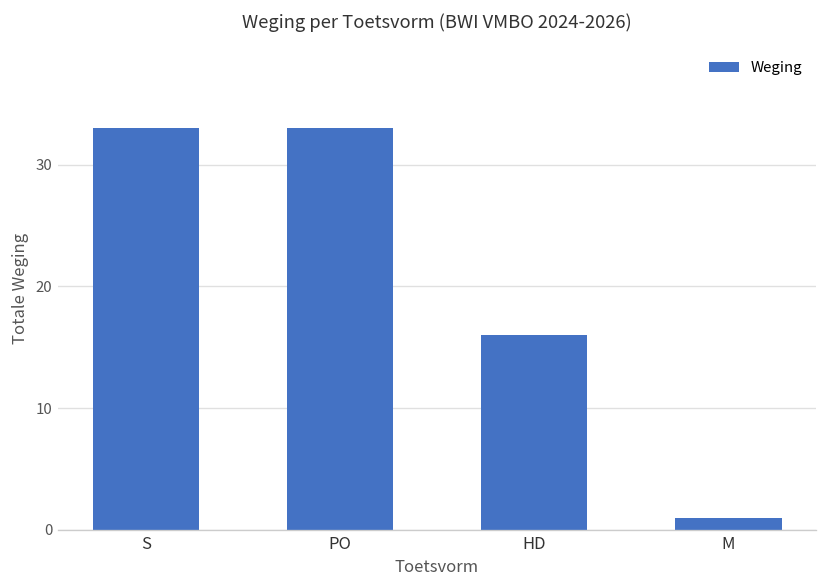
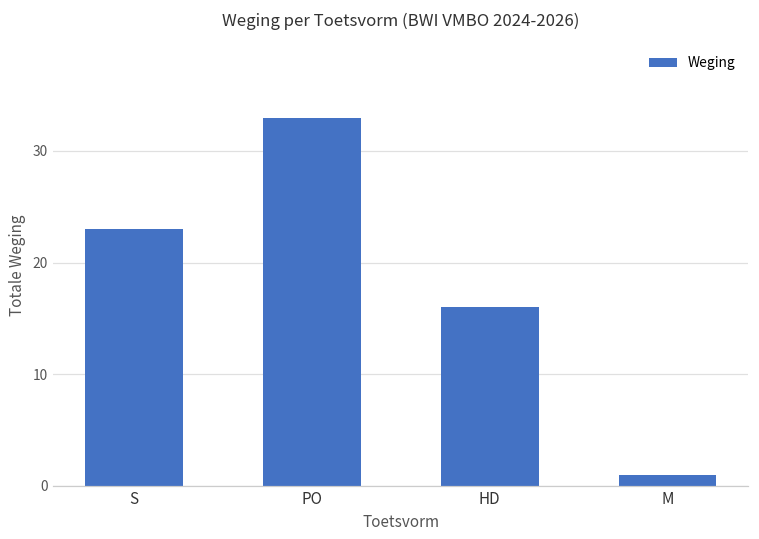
  {
-   "S": 33,
+   "S": 23,
    "PO": 33,
    "HD": 16,
    "M": 1
  }
